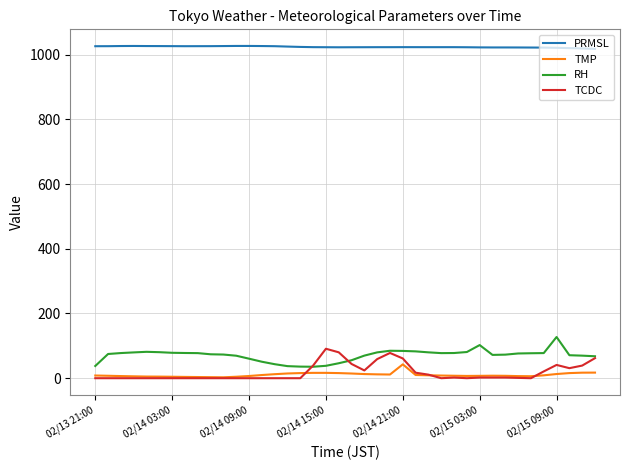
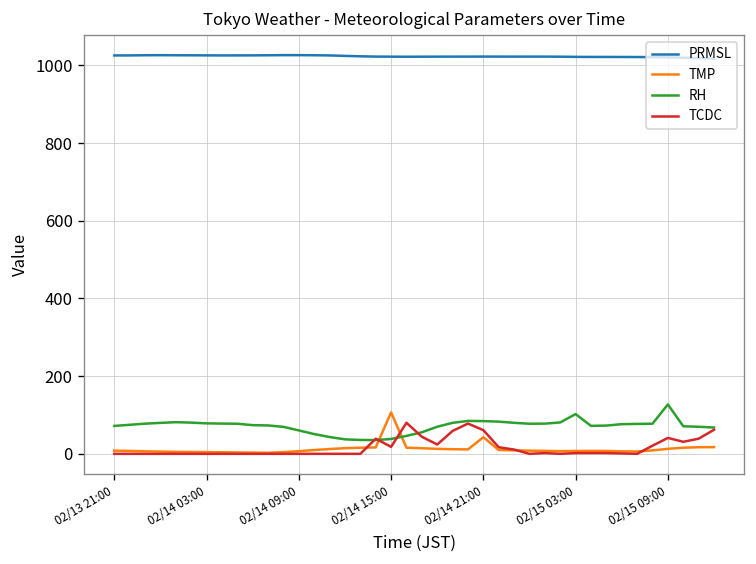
  {
    "PRMSL": {
      "02/13 21:00": 1030,
      "02/14 03:00": 1030,
      "02/14 09:00": 1030,
      "02/14 15:00": 1020,
      "02/14 21:00": 1020,
      "02/15 03:00": 1020
    },
    "TMP": {
      "02/13 21:00": 10,
-     "02/14 15:00": 20,
+     "02/14 15:00": 110,
      "02/14 21:00": 40,
      "02/15 09:00": 10
    },
    "RH": {
-     "02/13 21:00": 40,
+     "02/13 21:00": 70,
      "02/14 03:00": 80,
      "02/14 09:00": 60,
      "02/14 15:00": 40,
      "02/14 21:00": 80,
      "02/15 03:00": 100,
      "02/15 09:00": 130
    },
    "TCDC": {
      "02/13 21:00": 0,
-     "02/14 15:00": 90,
+     "02/14 15:00": 20,
      "02/14 21:00": 60,
      "02/15 09:00": 40
    }
  }
